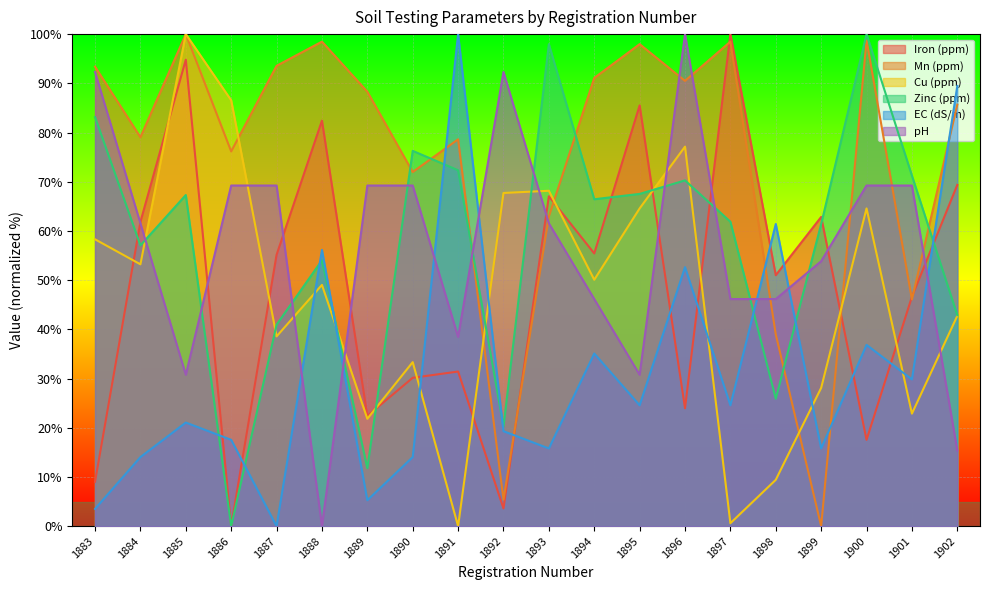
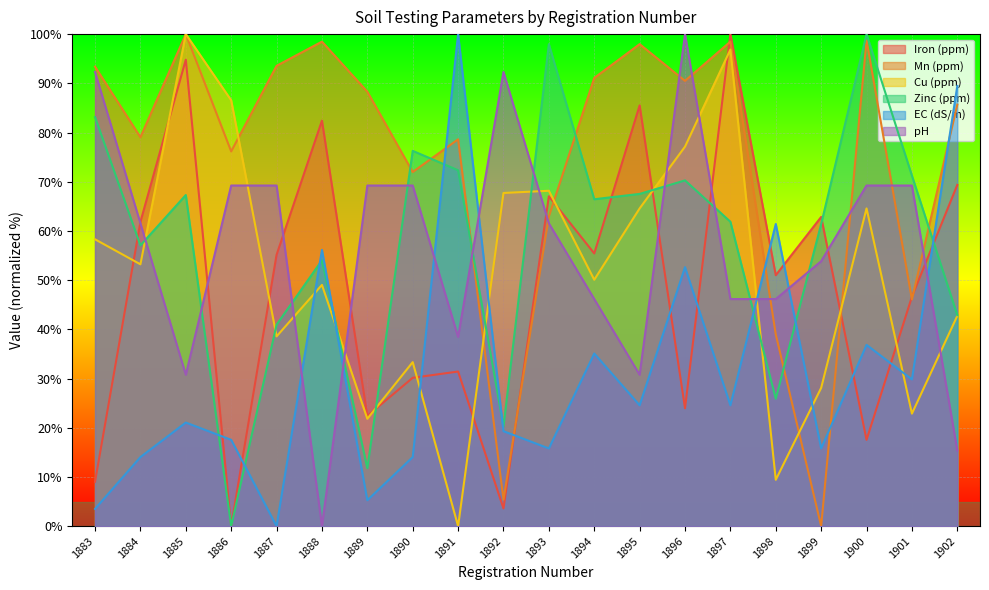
  {
    "Cu (ppm)": {
      "1883": "58%",
      "1884": "53%",
      "1886": "87%",
      "1887": "39%",
      "1888": "49%",
      "1889": "22%",
      "1890": "33%",
      "1891": "0%",
      "1892": "68%",
      "1893": "68%",
      "1894": "50%",
      "1895": "65%",
      "1896": "77%",
-     "1897": "1%",
+     "1897": "97%",
      "1898": "9%",
      "1899": "28%",
      "1900": "65%",
      "1901": "23%"
    },
    "Zinc (ppm)": {
      "1883": "83%",
      "1884": "57%",
      "1885": "67%",
      "1887": "41%",
      "1888": "54%",
      "1889": "12%",
      "1890": "76%",
      "1891": "72%",
      "1892": "20%",
      "1893": "98%",
      "1894": "66%",
      "1895": "68%",
      "1896": "70%",
      "1897": "62%",
      "1898": "26%",
      "1899": "61%",
      "1900": "100%",
      "1901": "71%"
    },
    "EC (dS/m)": {
      "1883": "4%",
      "1884": "14%",
      "1885": "21%",
      "1886": "18%",
      "1887": "0%",
      "1888": "56%",
      "1889": "5%",
      "1890": "14%",
      "1891": "100%",
      "1892": "19%",
      "1893": "16%",
      "1894": "35%",
      "1895": "25%",
      "1896": "53%",
      "1897": "25%",
      "1898": "61%",
      "1899": "16%",
      "1900": "37%",
      "1901": "30%"
    },
    "pH": {
      "1883": "92%",
      "1885": "31%",
      "1886": "69%",
      "1887": "69%",
      "1888": "0%",
      "1889": "69%",
      "1890": "69%",
      "1891": "38%",
      "1892": "92%",
      "1893": "62%",
      "1894": "46%",
      "1895": "31%",
      "1896": "100%",
      "1897": "46%",
      "1898": "46%",
      "1899": "54%",
      "1900": "69%",
      "1901": "69%",
      "1902": "15%"
    }
  }
